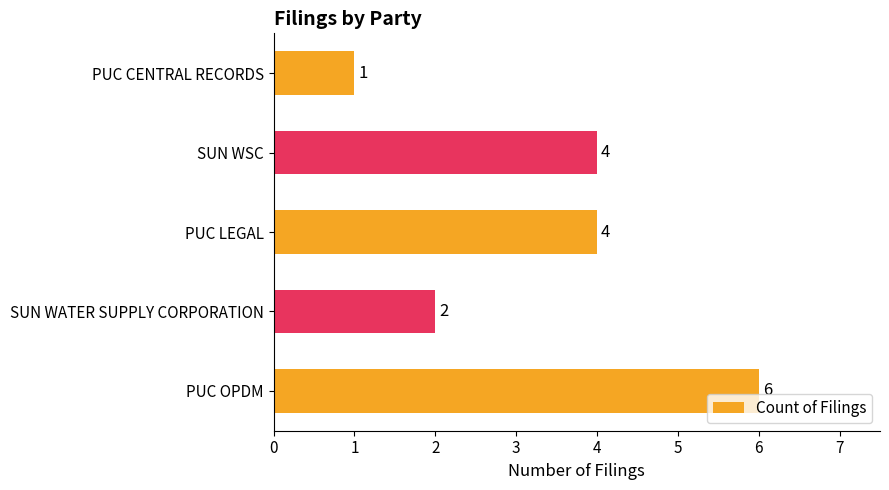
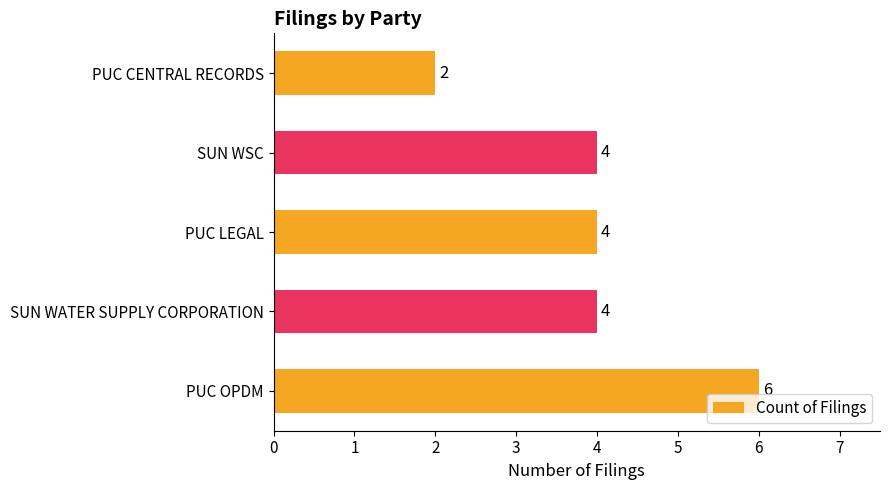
  {
-   "PUC CENTRAL RECORDS": 1,
+   "PUC CENTRAL RECORDS": 2,
    "SUN WSC": 4,
    "PUC LEGAL": 4,
-   "SUN WATER SUPPLY CORPORATION": 2
+   "SUN WATER SUPPLY CORPORATION": 4
  }
